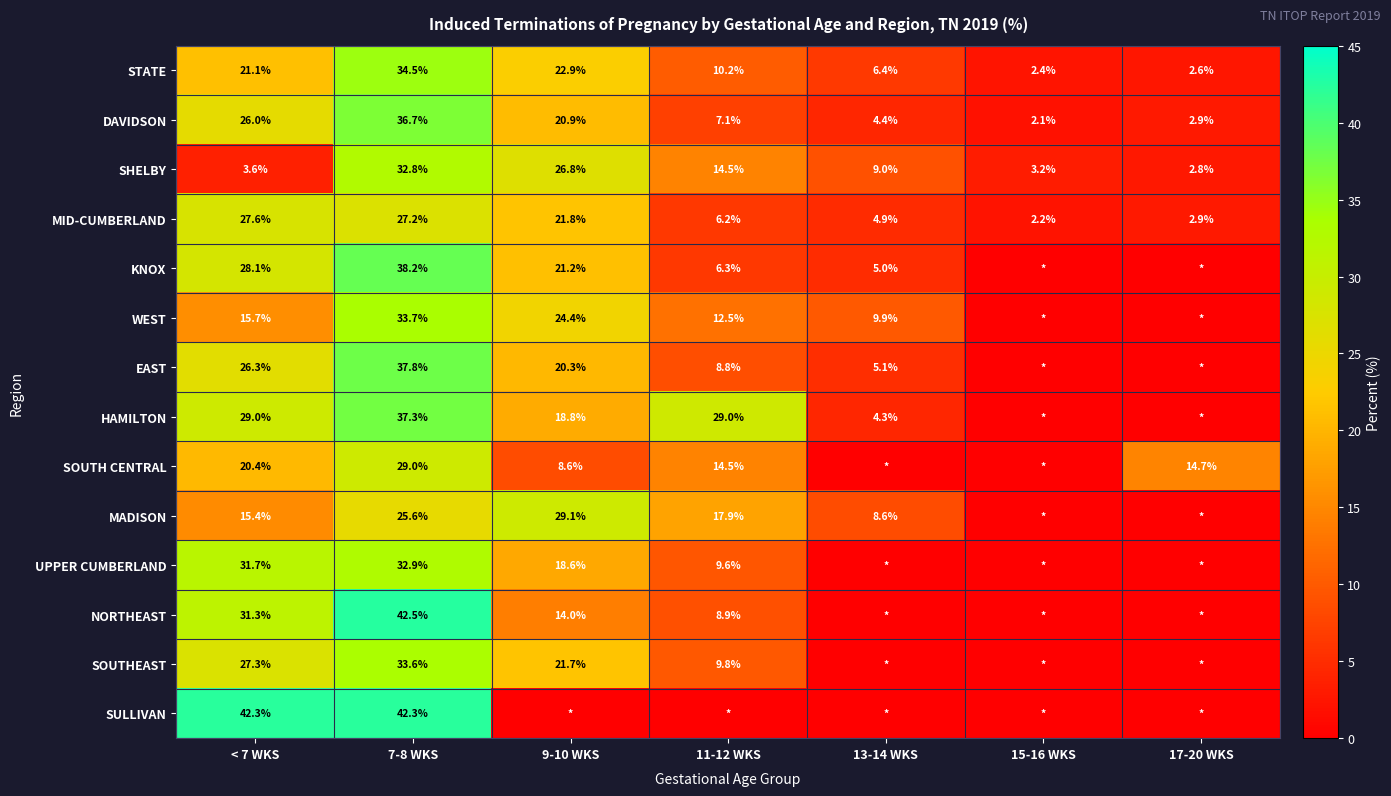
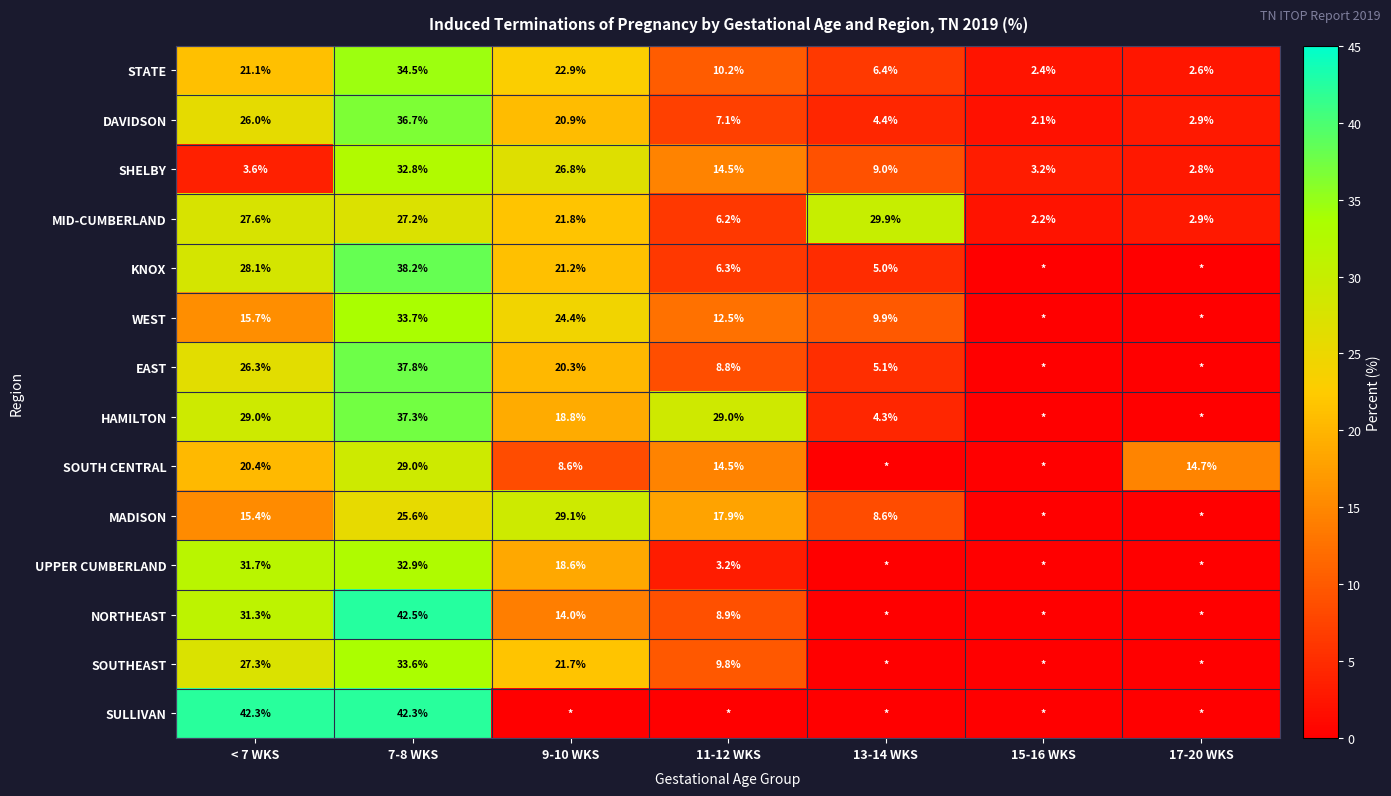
  {
    "STATE": {
      "< 7 WKS": "21.1%",
      "7-8 WKS": "34.5%",
      "9-10 WKS": "22.9%",
      "11-12 WKS": "10.2%",
      "13-14 WKS": "6.4%",
      "15-16 WKS": "2.4%",
      "17-20 WKS": "2.6%"
    },
    "DAVIDSON": {
      "< 7 WKS": "26.0%",
      "7-8 WKS": "36.7%",
      "9-10 WKS": "20.9%",
      "11-12 WKS": "7.1%",
      "13-14 WKS": "4.4%",
      "15-16 WKS": "2.1%",
      "17-20 WKS": "2.9%"
    },
    "SHELBY": {
      "< 7 WKS": "3.6%",
      "7-8 WKS": "32.8%",
      "9-10 WKS": "26.8%",
      "11-12 WKS": "14.5%",
      "13-14 WKS": "9.0%",
      "15-16 WKS": "3.2%",
      "17-20 WKS": "2.8%"
    },
    "MID-CUMBERLAND": {
      "< 7 WKS": "27.6%",
      "7-8 WKS": "27.2%",
      "9-10 WKS": "21.8%",
      "11-12 WKS": "6.2%",
-     "13-14 WKS": "4.9%",
+     "13-14 WKS": "29.9%",
      "15-16 WKS": "2.2%",
      "17-20 WKS": "2.9%"
    },
    "KNOX": {
      "< 7 WKS": "28.1%",
      "7-8 WKS": "38.2%",
      "9-10 WKS": "21.2%",
      "11-12 WKS": "6.3%",
      "13-14 WKS": "5.0%"
    },
    "WEST": {
      "< 7 WKS": "15.7%",
      "7-8 WKS": "33.7%",
      "9-10 WKS": "24.4%",
      "11-12 WKS": "12.5%",
      "13-14 WKS": "9.9%"
    },
    "EAST": {
      "< 7 WKS": "26.3%",
      "7-8 WKS": "37.8%",
      "9-10 WKS": "20.3%",
      "11-12 WKS": "8.8%",
      "13-14 WKS": "5.1%"
    },
    "HAMILTON": {
      "< 7 WKS": "29.0%",
      "7-8 WKS": "37.3%",
      "9-10 WKS": "18.8%",
      "11-12 WKS": "29.0%",
      "13-14 WKS": "4.3%"
    },
    "SOUTH CENTRAL": {
      "< 7 WKS": "20.4%",
      "7-8 WKS": "29.0%",
      "9-10 WKS": "8.6%",
      "11-12 WKS": "14.5%",
      "17-20 WKS": "14.7%"
    },
    "MADISON": {
      "< 7 WKS": "15.4%",
      "7-8 WKS": "25.6%",
      "9-10 WKS": "29.1%",
      "11-12 WKS": "17.9%",
      "13-14 WKS": "8.6%"
    },
    "UPPER CUMBERLAND": {
      "< 7 WKS": "31.7%",
      "7-8 WKS": "32.9%",
      "9-10 WKS": "18.6%",
-     "11-12 WKS": "9.6%"
+     "11-12 WKS": "3.2%"
    },
    "NORTHEAST": {
      "< 7 WKS": "31.3%",
      "7-8 WKS": "42.5%",
      "9-10 WKS": "14.0%",
      "11-12 WKS": "8.9%"
    },
    "SOUTHEAST": {
      "< 7 WKS": "27.3%",
      "7-8 WKS": "33.6%",
      "9-10 WKS": "21.7%",
      "11-12 WKS": "9.8%"
    },
    "SULLIVAN": {
      "< 7 WKS": "42.3%",
      "7-8 WKS": "42.3%"
    }
  }
